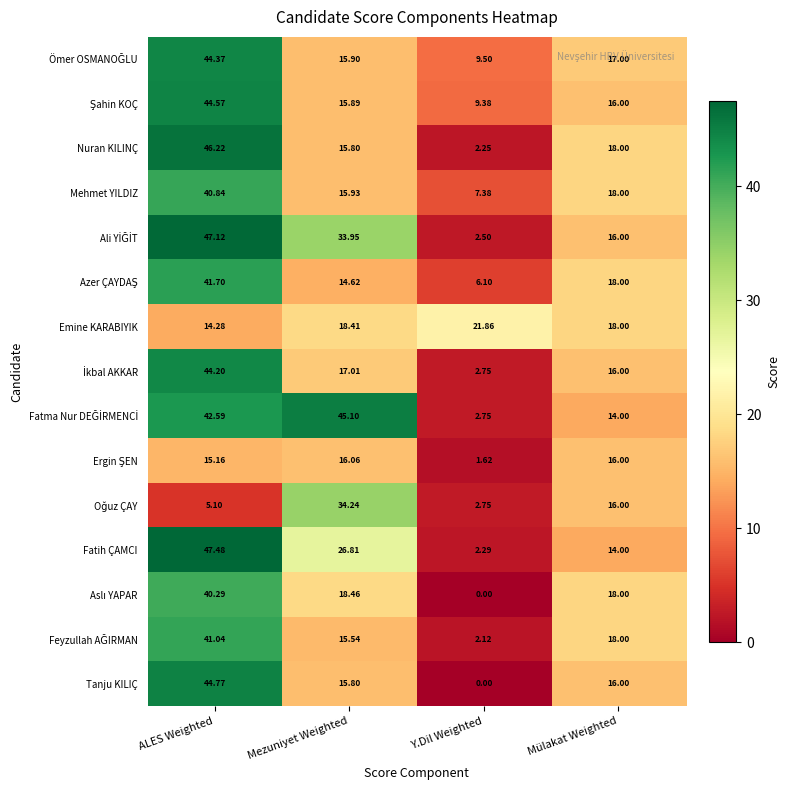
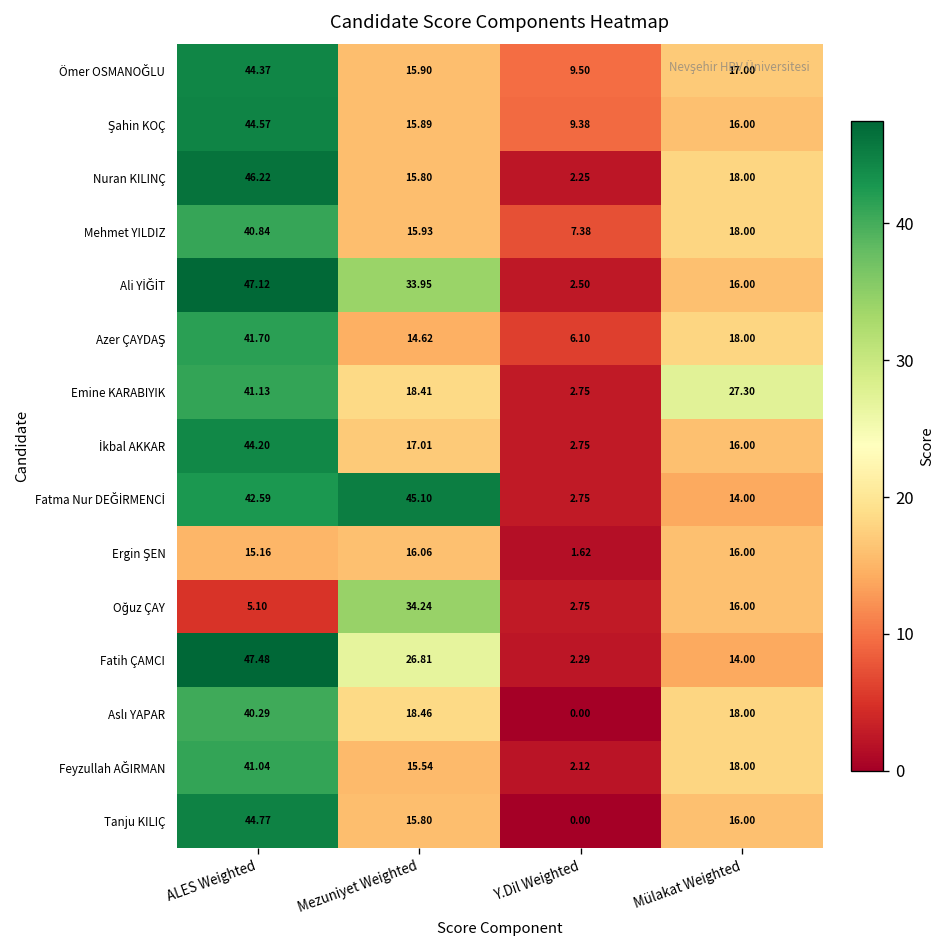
  {
    "Ömer OSMANOĞLU": {
      "ALES Weighted": 44.37,
      "Mezuniyet Weighted": 15.90,
      "Y.Dil Weighted": 9.50
    },
    "Şahin KOÇ": {
      "ALES Weighted": 44.57,
      "Mezuniyet Weighted": 15.89,
      "Y.Dil Weighted": 9.38,
      "Mülakat Weighted": 16.00
    },
    "Nuran KILINÇ": {
      "ALES Weighted": 46.22,
      "Mezuniyet Weighted": 15.80,
      "Y.Dil Weighted": 2.25,
      "Mülakat Weighted": 18.00
    },
    "Mehmet YILDIZ": {
      "ALES Weighted": 40.84,
      "Mezuniyet Weighted": 15.93,
      "Y.Dil Weighted": 7.38,
      "Mülakat Weighted": 18.00
    },
    "Ali YİĞİT": {
      "ALES Weighted": 47.12,
      "Mezuniyet Weighted": 33.95,
      "Y.Dil Weighted": 2.50,
      "Mülakat Weighted": 16.00
    },
    "Azer ÇAYDAŞ": {
      "ALES Weighted": 41.70,
      "Mezuniyet Weighted": 14.62,
      "Y.Dil Weighted": 6.10,
      "Mülakat Weighted": 18.00
    },
    "Emine KARABIYIK": {
-     "ALES Weighted": 14.28,
+     "ALES Weighted": 41.13,
      "Mezuniyet Weighted": 18.41,
-     "Y.Dil Weighted": 21.86,
-     "Mülakat Weighted": 18.00
+     "Y.Dil Weighted": 2.75,
+     "Mülakat Weighted": 27.30
    },
    "İkbal AKKAR": {
      "ALES Weighted": 44.20,
      "Mezuniyet Weighted": 17.01,
      "Y.Dil Weighted": 2.75,
      "Mülakat Weighted": 16.00
    },
    "Fatma Nur DEĞİRMENCİ": {
      "ALES Weighted": 42.59,
      "Mezuniyet Weighted": 45.10,
      "Y.Dil Weighted": 2.75,
      "Mülakat Weighted": 14.00
    },
    "Ergin ŞEN": {
      "ALES Weighted": 15.16,
      "Mezuniyet Weighted": 16.06,
      "Y.Dil Weighted": 1.62,
      "Mülakat Weighted": 16.00
    },
    "Oğuz ÇAY": {
      "ALES Weighted": 5.10,
      "Mezuniyet Weighted": 34.24,
      "Y.Dil Weighted": 2.75,
      "Mülakat Weighted": 16.00
    },
    "Fatih ÇAMCI": {
      "ALES Weighted": 47.48,
      "Mezuniyet Weighted": 26.81,
      "Y.Dil Weighted": 2.29,
      "Mülakat Weighted": 14.00
    },
    "Aslı YAPAR": {
      "ALES Weighted": 40.29,
      "Mezuniyet Weighted": 18.46,
      "Y.Dil Weighted": 0.00,
      "Mülakat Weighted": 18.00
    },
    "Feyzullah AĞIRMAN": {
      "ALES Weighted": 41.04,
      "Mezuniyet Weighted": 15.54,
      "Y.Dil Weighted": 2.12,
      "Mülakat Weighted": 18.00
    },
    "Tanju KILIÇ": {
      "ALES Weighted": 44.77,
      "Mezuniyet Weighted": 15.80,
      "Y.Dil Weighted": 0.00,
      "Mülakat Weighted": 16.00
    }
  }
